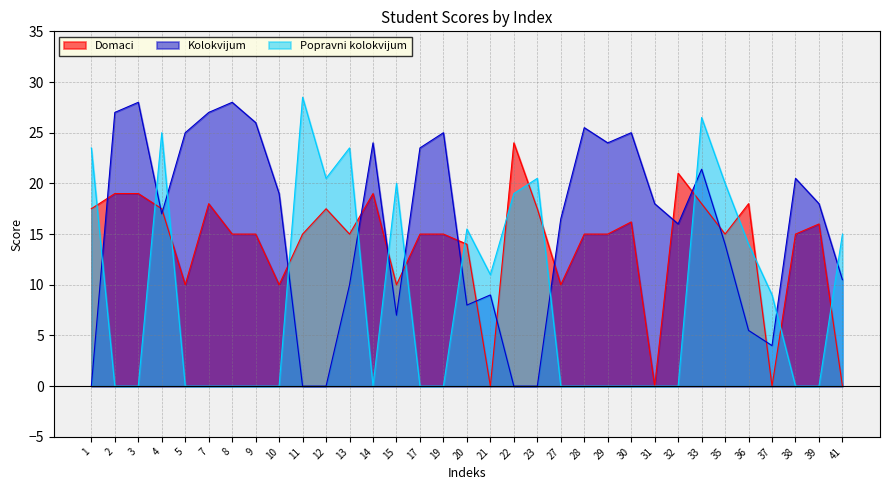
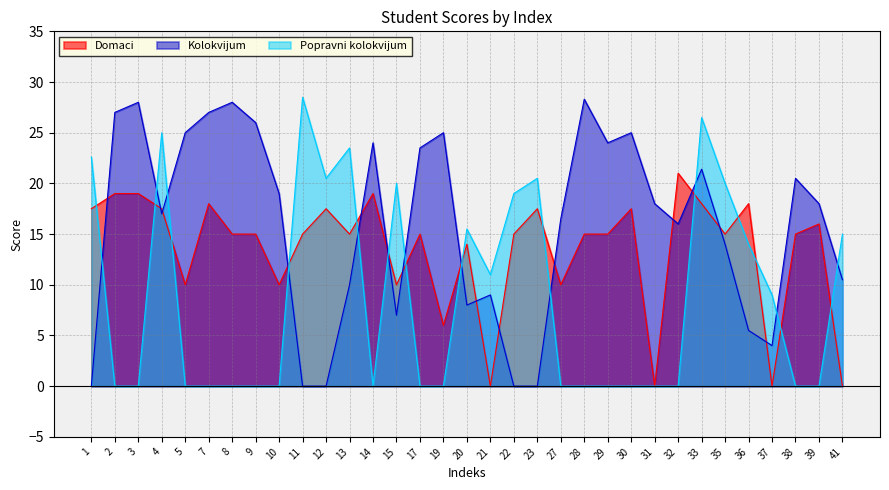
  {
    "Domaci": {
      "1": 17.5,
      "2": 19.0,
      "3": 19.0,
      "4": 17.5,
      "5": 10.0,
      "7": 18.0,
      "8": 15.0,
      "9": 15.0,
      "10": 10.0,
      "11": 15.0,
      "12": 17.5,
      "13": 15.0,
      "14": 19.0,
      "15": 10.0,
      "17": 15.0,
-     "19": 15,
+     "19": 6,
      "20": 14.0,
      "21": 0.0,
-     "22": 24,
+     "22": 15,
      "23": 17.5,
      "27": 10.0,
      "28": 15.0,
      "29": 15.0,
-     "30": 16.2,
+     "30": 17.5,
      "32": 21.0,
      "33": 18.0,
      "35": 15.0,
      "36": 18.0,
      "37": 0.0,
      "38": 15.0,
      "39": 16.0,
      "41": 0.0
    },
    "Kolokvijum": {
      "1": 0.0,
      "2": 27.0,
      "3": 28.0,
      "4": 17.0,
      "5": 25.0,
      "7": 27.0,
      "8": 28.0,
      "9": 26.0,
      "10": 19.0,
      "11": 0.0,
      "12": 0.0,
      "13": 10.0,
      "14": 24.0,
      "15": 7.0,
      "17": 23.5,
      "19": 25.0,
      "20": 8.0,
      "21": 9.0,
      "22": 0.0,
      "23": 0.0,
      "27": 16.5,
-     "28": 25.5,
+     "28": 28.3,
      "29": 24.0,
      "30": 25.0,
      "31": 18.0,
      "32": 16.0,
      "33": 21.4,
      "35": 14.0,
      "36": 5.5,
      "37": 4.0,
      "38": 20.5,
      "39": 18.0,
      "41": 10.5
    },
    "Popravni kolokvijum": {
-     "1": 23.5,
+     "1": 22.6,
      "2": 0.0,
      "3": 0.0,
      "4": 25.0,
      "5": 0.0,
      "7": 0.0,
      "8": 0.0,
      "9": 0.0,
      "10": 0.0,
      "11": 28.5,
      "12": 20.5,
      "13": 23.5,
      "14": 0.0,
      "15": 20.0,
      "17": 0.0,
      "19": 0.0,
      "20": 15.5,
      "21": 11.0,
      "22": 19.0,
      "23": 20.5,
      "27": 0.0,
      "28": 0.0,
      "29": 0.0,
      "30": 0.0,
      "32": 0.0,
      "33": 26.5,
      "35": 20.0,
      "36": 14.0,
      "37": 9.0,
      "38": 0.0,
      "39": 0.0,
      "41": 15.0
    }
  }
